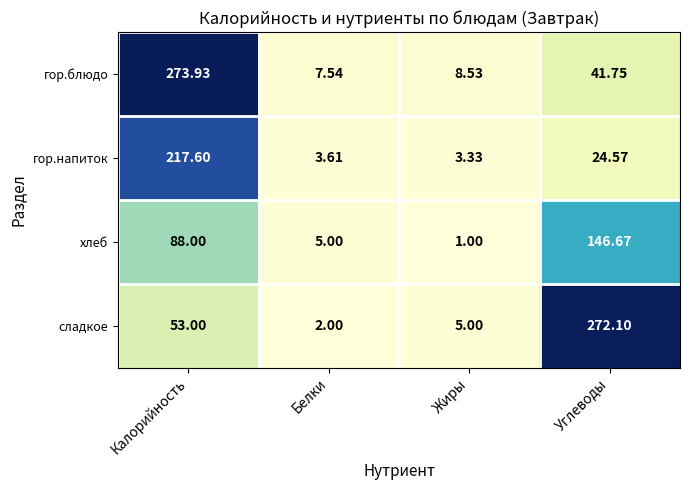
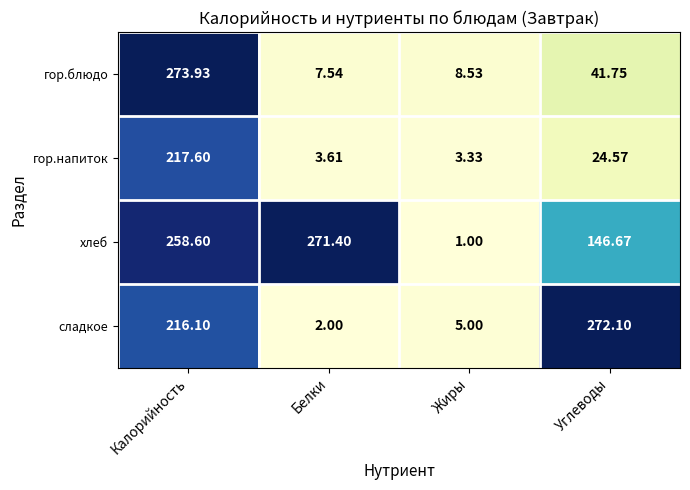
  {
    "гор.блюдо": {
      "Калорийность": 273.93,
      "Белки": 7.54,
      "Жиры": 8.53,
      "Углеводы": 41.75
    },
    "гор.напиток": {
      "Калорийность": 217.60,
      "Белки": 3.61,
      "Жиры": 3.33,
      "Углеводы": 24.57
    },
    "хлеб": {
-     "Калорийность": 88.00,
-     "Белки": 5.00,
+     "Калорийность": 258.60,
+     "Белки": 271.40,
      "Жиры": 1.00,
      "Углеводы": 146.67
    },
    "сладкое": {
-     "Калорийность": 53.00,
+     "Калорийность": 216.10,
      "Белки": 2.00,
      "Жиры": 5.00,
      "Углеводы": 272.10
    }
  }
